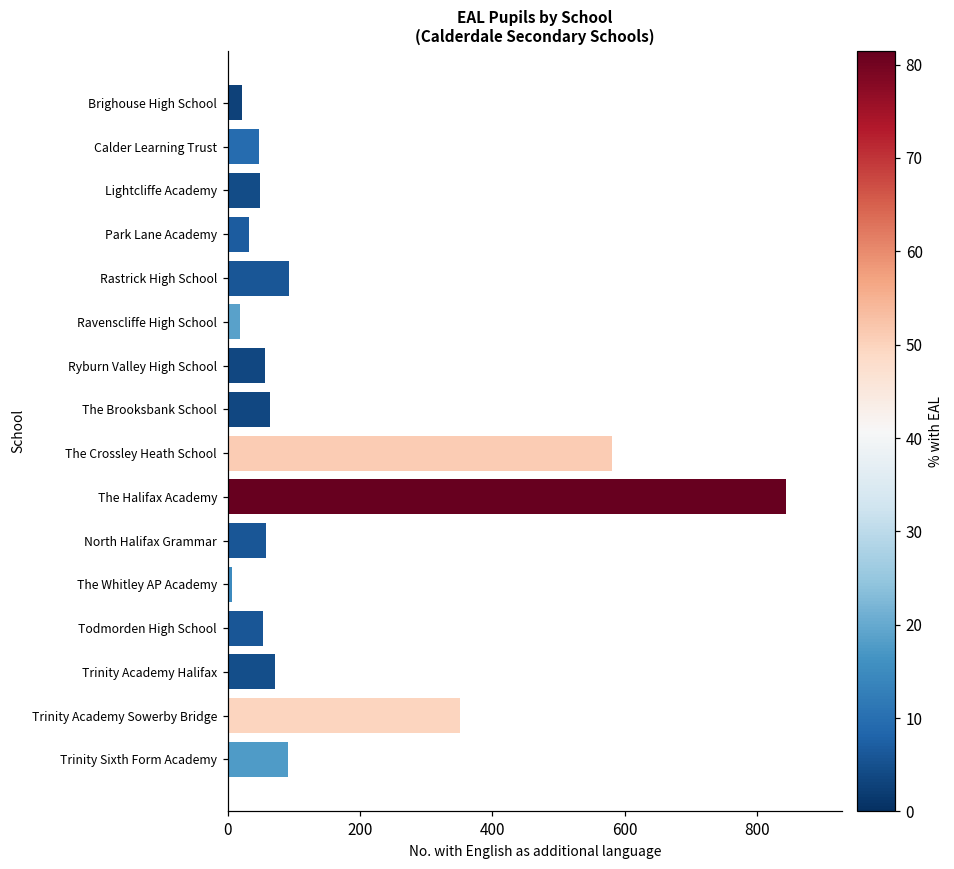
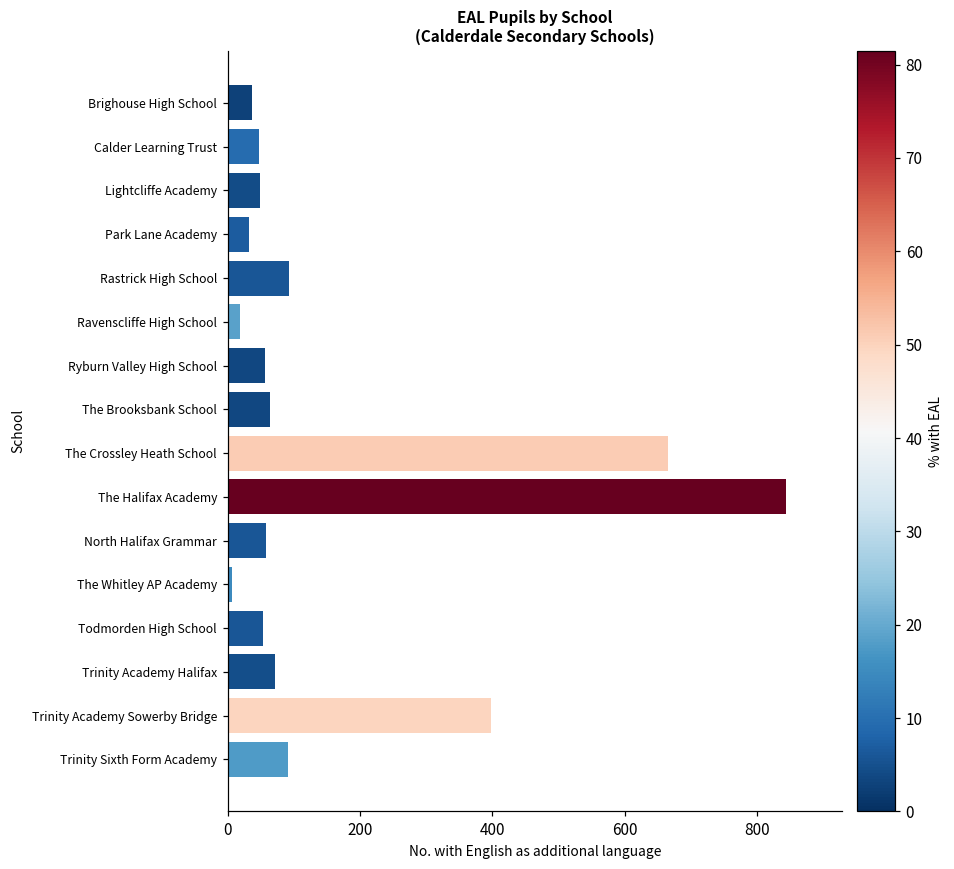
  {
-   "Brighouse High School": 20,
+   "Brighouse High School": 40,
    "Calder Learning Trust": 50,
    "Lightcliffe Academy": 50,
    "Park Lane Academy": 30,
    "Rastrick High School": 90,
    "Ravenscliffe High School": 20,
    "Ryburn Valley High School": 60,
    "The Brooksbank School": 60,
-   "The Crossley Heath School": 580,
+   "The Crossley Heath School": 670,
    "The Halifax Academy": 840,
    "North Halifax Grammar": 60,
    "The Whitley AP Academy": 10,
    "Todmorden High School": 50,
    "Trinity Academy Halifax": 70,
-   "Trinity Academy Sowerby Bridge": 350,
+   "Trinity Academy Sowerby Bridge": 400,
    "Trinity Sixth Form Academy": 90
  }
